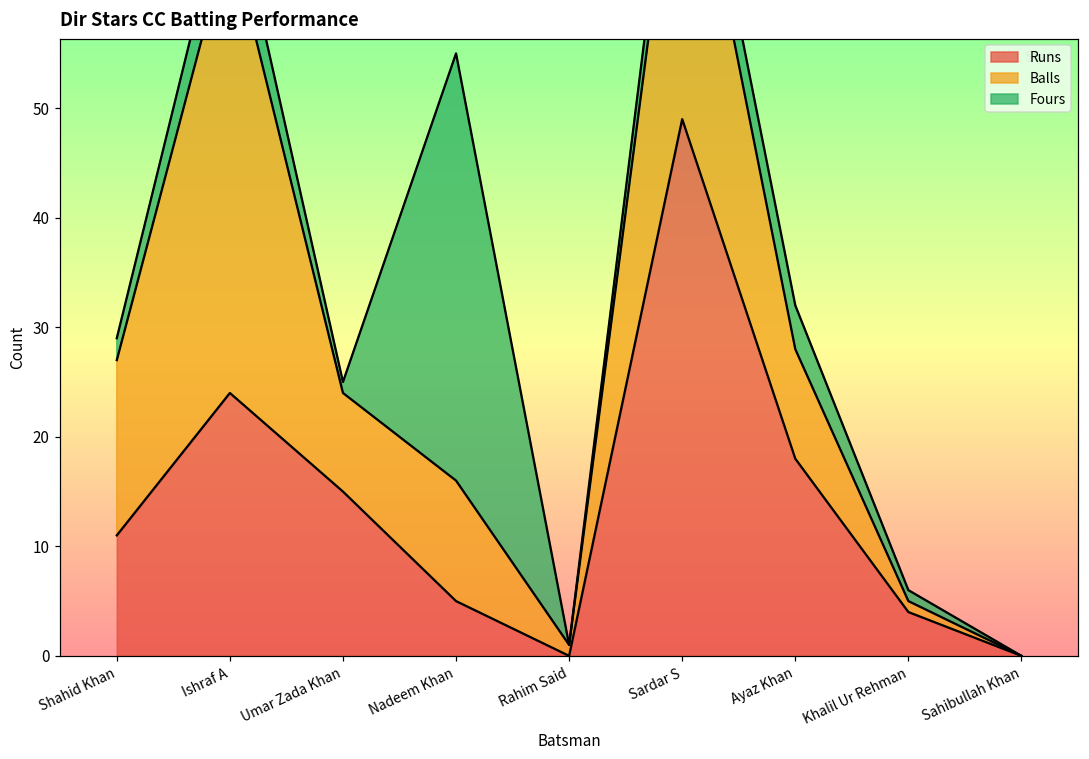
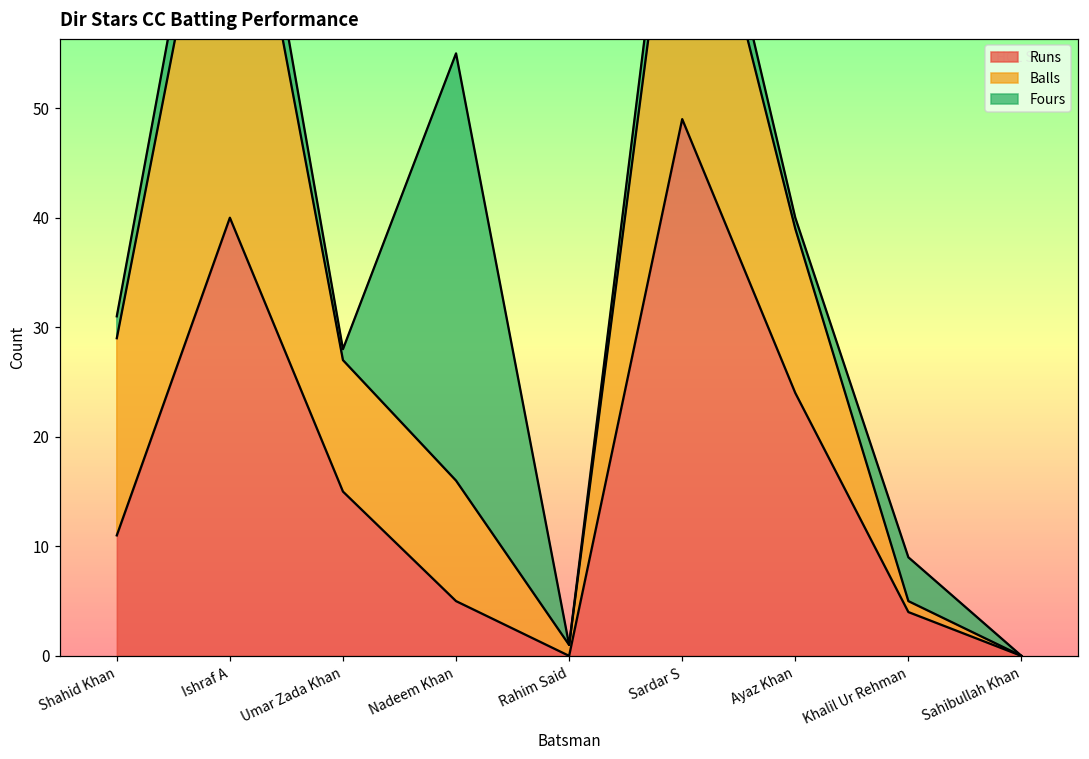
  {
    "Runs": {
      "Shahid Khan": 11,
-     "Ishraf A": 24,
+     "Ishraf A": 40,
      "Umar Zada Khan": 15,
      "Nadeem Khan": 5,
      "Rahim Said": 0,
      "Sardar S": 49,
-     "Ayaz Khan": 18,
+     "Ayaz Khan": 24,
      "Khalil Ur Rehman": 4
    },
    "Balls": {
-     "Shahid Khan": 16,
-     "Umar Zada Khan": 9,
+     "Shahid Khan": 18,
+     "Umar Zada Khan": 12,
      "Nadeem Khan": 11,
-     "Ayaz Khan": 10,
+     "Ayaz Khan": 15,
      "Khalil Ur Rehman": 1
    },
    "Fours": {
      "Shahid Khan": 2,
      "Umar Zada Khan": 1,
      "Nadeem Khan": 39,
-     "Ayaz Khan": 4,
-     "Khalil Ur Rehman": 1
+     "Ayaz Khan": 1,
+     "Khalil Ur Rehman": 4
    }
  }
